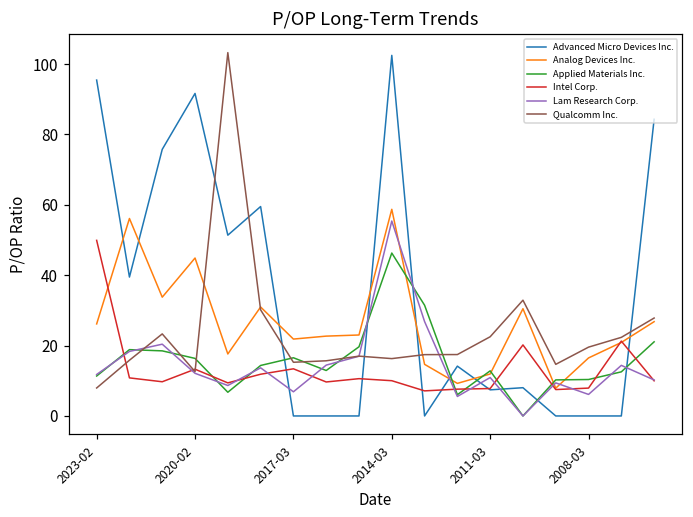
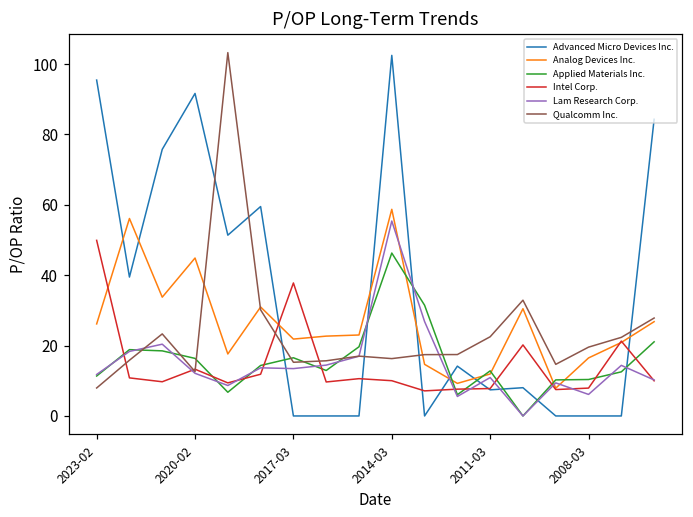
  {
    "Advanced Micro Devices Inc.": {
      "2023-02": 95,
      "2020-02": 92,
      "2017-03": 0,
      "2014-03": 102,
      "2008-03": 0
    },
    "Analog Devices Inc.": {
      "2023-02": 26,
      "2020-02": 45,
      "2017-03": 22,
      "2014-03": 59,
      "2011-03": 12,
      "2008-03": 16
    },
    "Applied Materials Inc.": {
      "2020-02": 16,
      "2017-03": 17,
      "2014-03": 46,
      "2011-03": 13,
      "2008-03": 10
    },
    "Intel Corp.": {
      "2023-02": 50,
-     "2017-03": 13,
+     "2017-03": 38,
      "2014-03": 10,
      "2008-03": 8
    },
    "Lam Research Corp.": {
-     "2017-03": 7,
+     "2017-03": 13,
      "2014-03": 55,
      "2011-03": 11,
      "2008-03": 6
    },
    "Qualcomm Inc.": {
      "2023-02": 8,
      "2017-03": 15,
      "2014-03": 16,
      "2011-03": 23,
      "2008-03": 20
    }
  }
